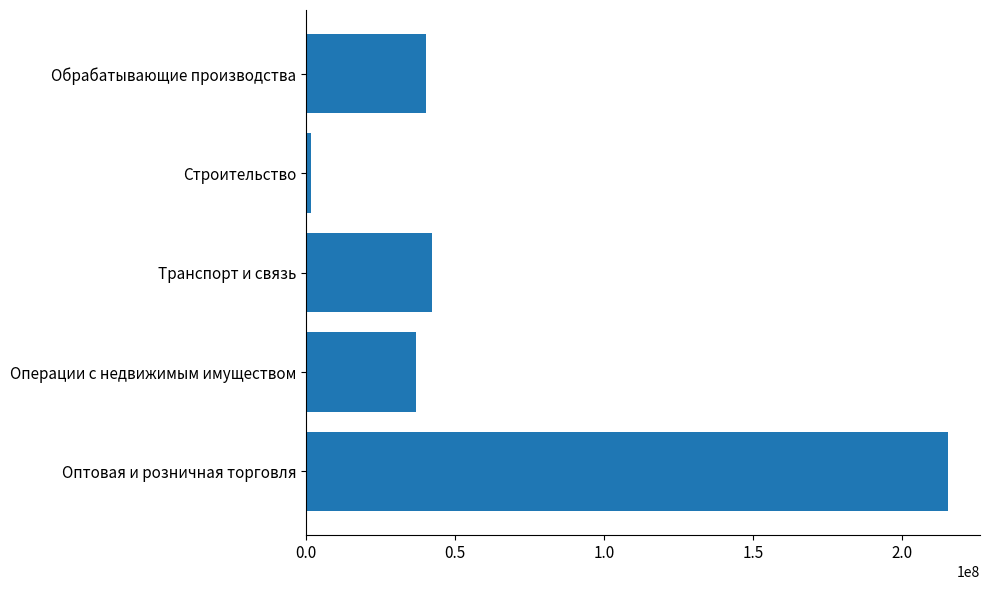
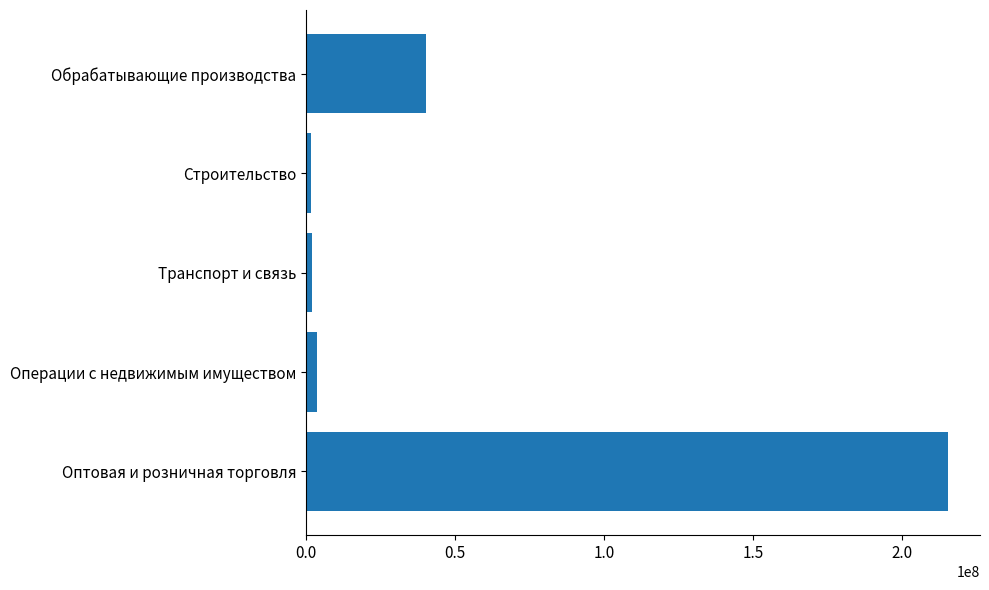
  {
    "Обрабатывающие производства": 40000000,
    "Строительство": 2000000,
-   "Транспорт и связь": 42000000,
-   "Операции с недвижимым имуществом": 37000000,
+   "Транспорт и связь": 2000000,
+   "Операции с недвижимым имуществом": 4000000,
    "Оптовая и розничная торговля": 215000000
  }
